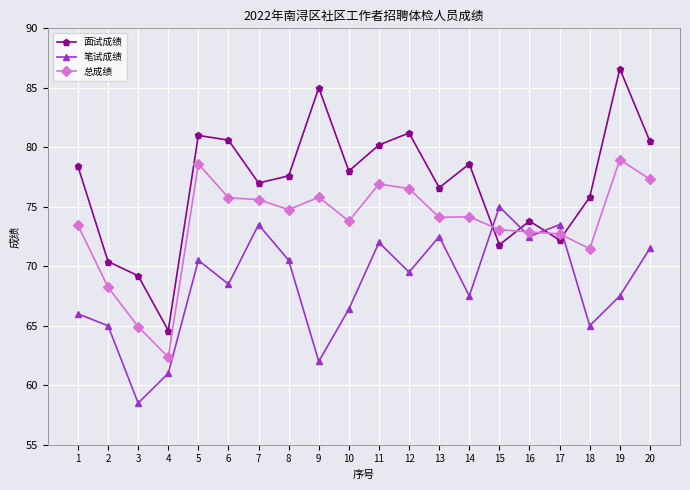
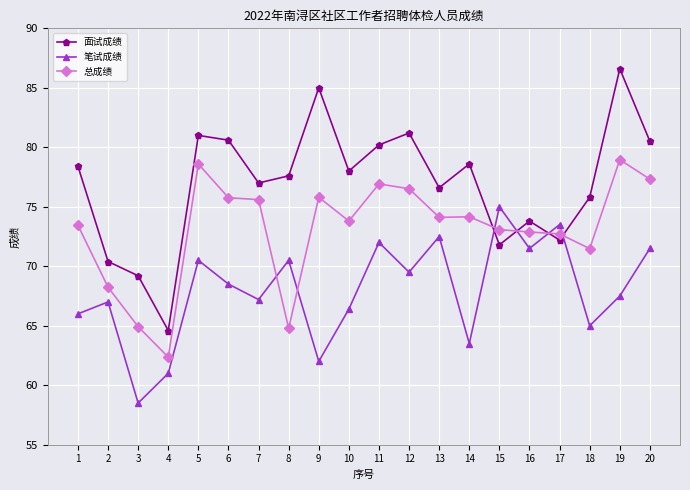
  {
    "面试成绩": {
      "1": 78.4,
      "2": 70.4,
      "3": 69.2,
      "4": 64.6,
      "5": 81.0,
      "6": 80.6,
      "7": 77.0,
      "8": 77.6,
      "9": 85.0,
      "10": 78.0,
      "11": 80.2,
      "12": 81.2,
      "13": 76.6,
      "14": 78.6,
      "15": 71.8,
      "16": 73.8,
      "17": 72.2,
      "18": 75.8,
      "19": 86.6,
      "20": 80.5
    },
    "笔试成绩": {
      "1": 66.0,
-     "2": 65,
+     "2": 67,
      "3": 58.5,
      "4": 61.0,
      "5": 70.5,
      "6": 68.5,
-     "7": 73.5,
+     "7": 67.2,
      "8": 70.5,
      "9": 62.0,
      "10": 66.4,
      "11": 72.0,
      "12": 69.5,
      "13": 72.5,
-     "14": 67.5,
+     "14": 63.5,
      "15": 75.0,
-     "16": 72.5,
+     "16": 71.5,
      "17": 73.5,
      "18": 65.0,
      "19": 67.5,
      "20": 71.5
    },
    "总成绩": {
      "1": 73.4,
      "2": 68.2,
      "3": 64.9,
      "4": 62.4,
      "5": 78.6,
      "6": 75.8,
      "7": 75.6,
-     "8": 74.8,
+     "8": 64.8,
      "9": 75.8,
      "10": 73.8,
      "11": 76.9,
      "12": 76.5,
      "13": 74.1,
      "14": 74.2,
      "15": 73.1,
      "16": 72.9,
      "17": 72.7,
      "18": 71.5,
      "19": 79.0,
      "20": 77.3
    }
  }
